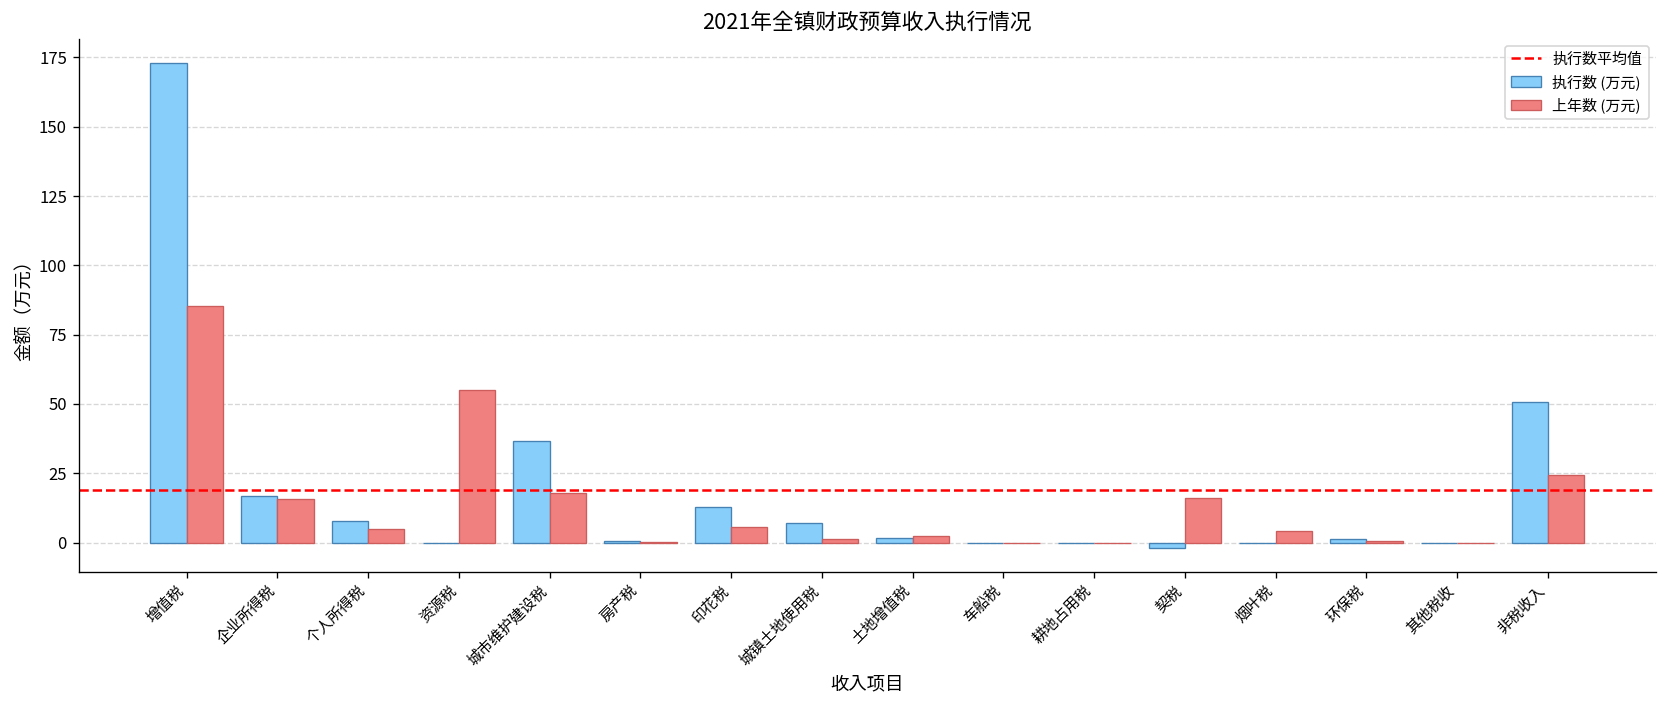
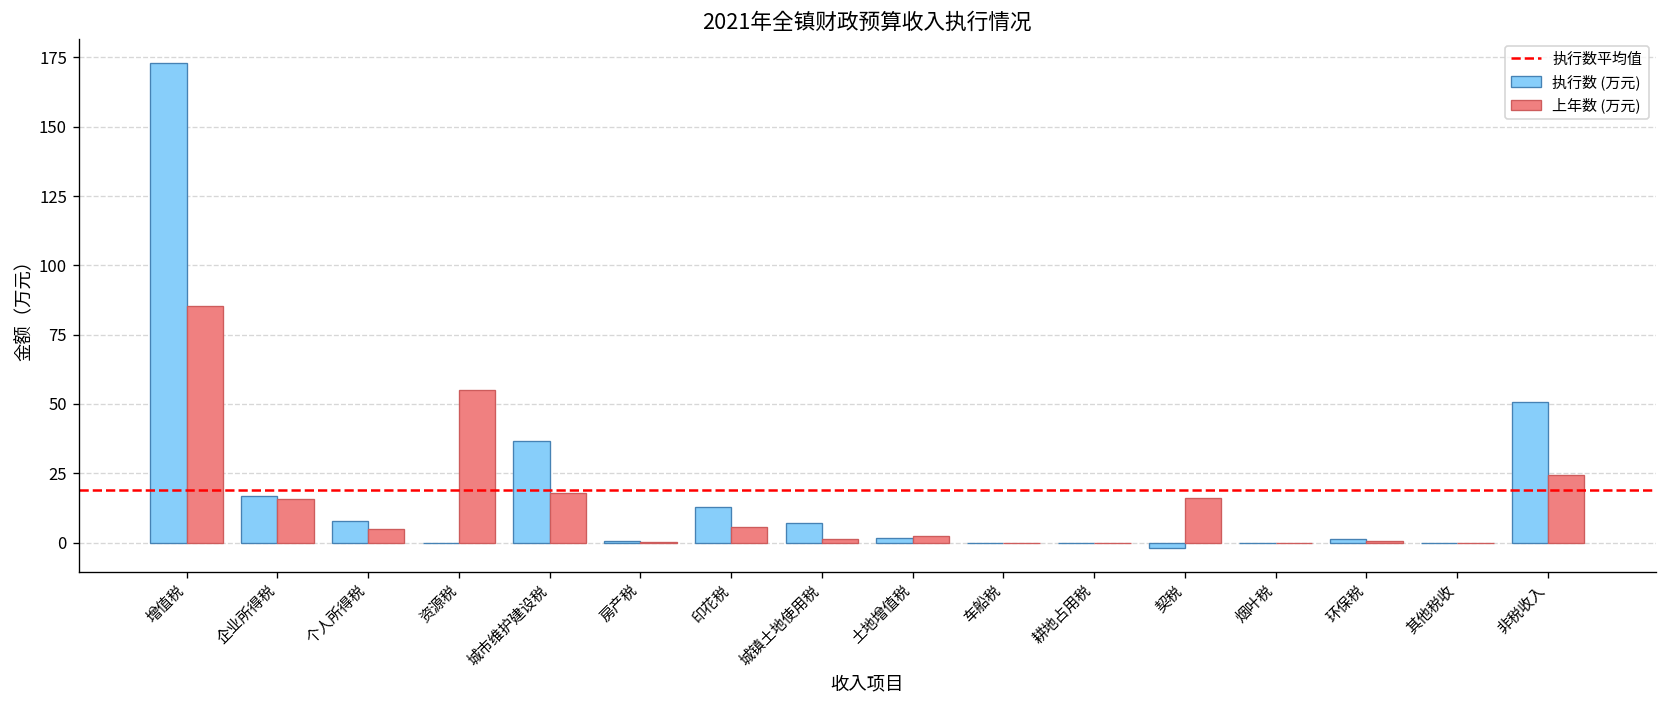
  {
    "执行数 (万元)": {
      "增值税": 173,
      "企业所得税": 17,
      "个人所得税": 8,
      "资源税": 0,
      "城市维护建设税": 37,
      "印花税": 13,
      "城镇土地使用税": 7,
      "土地增值税": 1,
      "车船税": 0,
      "耕地占用税": 0,
      "契税": -2,
      "烟叶税": 0,
      "环保税": 1,
      "其他税收": 0,
      "非税收入": 51
    },
    "上年数 (万元)": {
      "增值税": 85,
      "企业所得税": 16,
      "个人所得税": 5,
      "资源税": 55,
      "城市维护建设税": 18,
      "印花税": 6,
      "城镇土地使用税": 1,
      "土地增值税": 2,
      "车船税": 0,
      "耕地占用税": 0,
      "契税": 16,
-     "烟叶税": 4,
+     "烟叶税": 0,
      "其他税收": 0,
      "非税收入": 24
    }
  }
